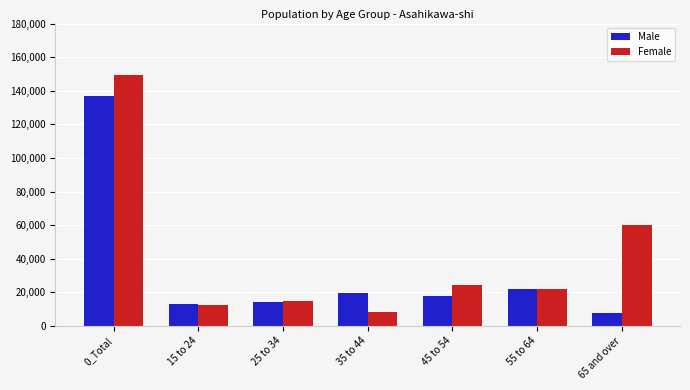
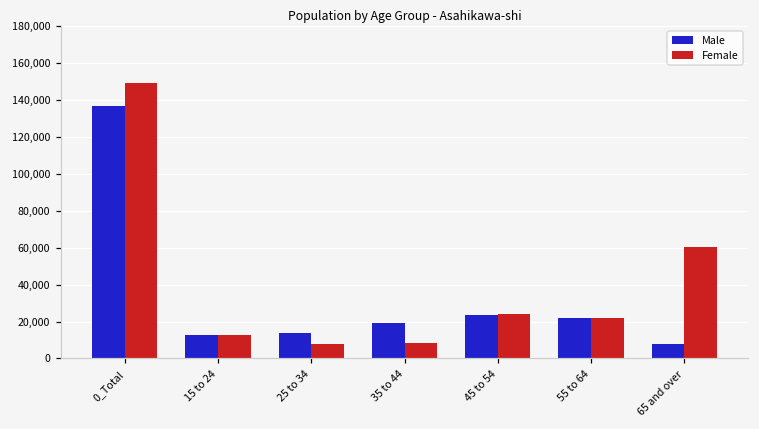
  {
    "Male": {
      "0_Total": "137,000",
      "15 to 24": "13,000",
      "25 to 34": "14,000",
      "35 to 44": "19,000",
-     "45 to 54": "18,000",
+     "45 to 54": "24,000",
      "55 to 64": "22,000",
      "65 and over": "8,000"
    },
    "Female": {
      "0_Total": "149,000",
      "15 to 24": "13,000",
-     "25 to 34": "15,000",
+     "25 to 34": "8,000",
      "35 to 44": "9,000",
      "45 to 54": "24,000",
      "55 to 64": "22,000",
      "65 and over": "60,000"
    }
  }
